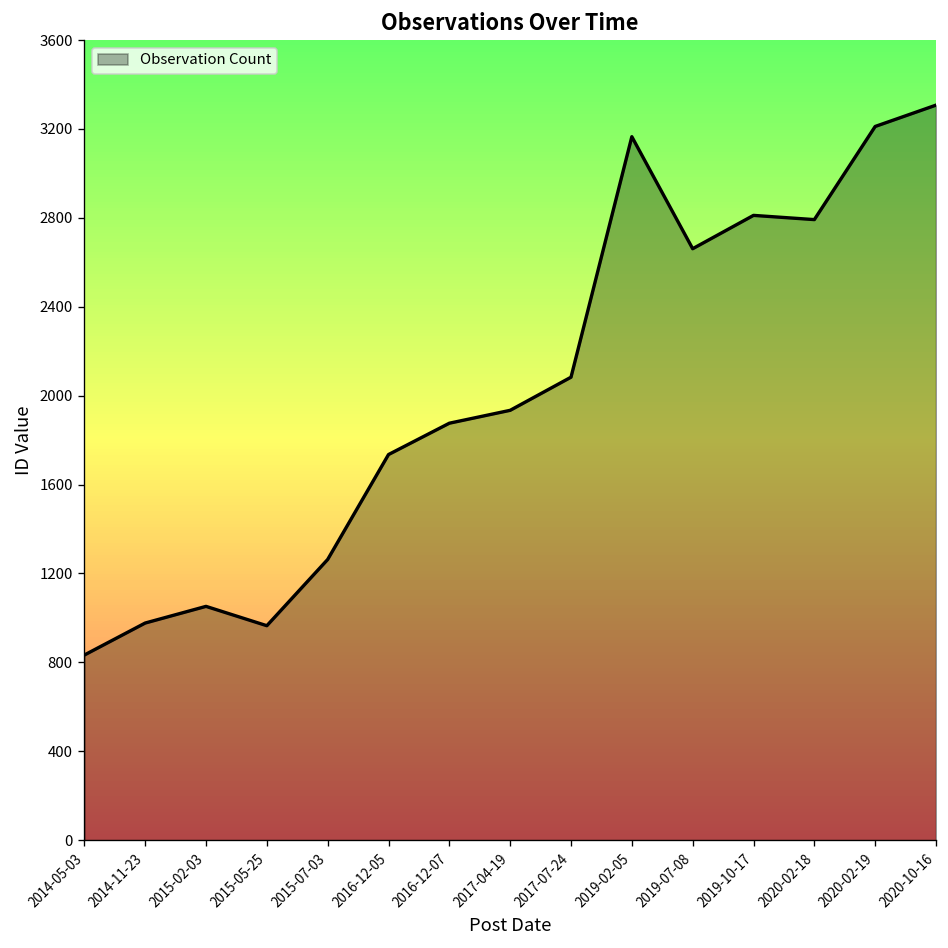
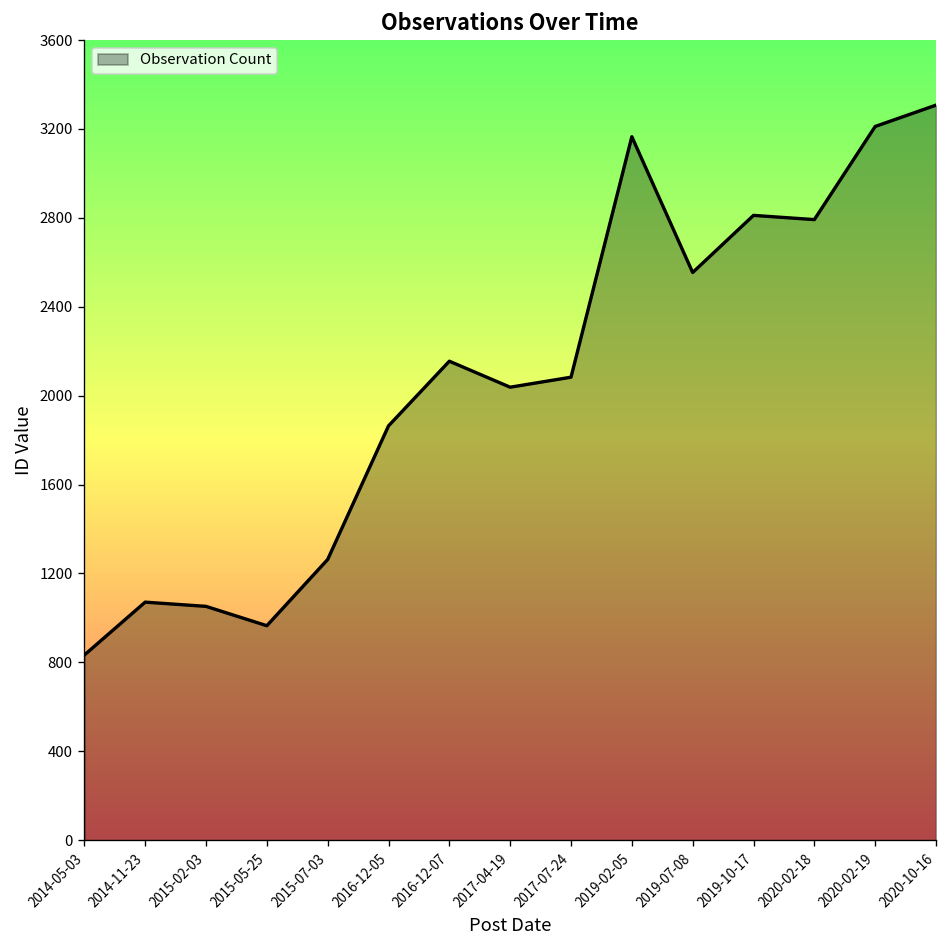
  {
    "2014-05-03": 830,
-   "2014-11-23": 980,
+   "2014-11-23": 1070,
    "2015-02-03": 1050,
    "2015-05-25": 970,
    "2015-07-03": 1260,
-   "2016-12-05": 1740,
-   "2016-12-07": 1880,
-   "2017-04-19": 1930,
+   "2016-12-05": 1860,
+   "2016-12-07": 2160,
+   "2017-04-19": 2040,
    "2017-07-24": 2080,
    "2019-02-05": 3170,
-   "2019-07-08": 2660,
+   "2019-07-08": 2550,
    "2019-10-17": 2810,
    "2020-02-18": 2790,
    "2020-02-19": 3210,
    "2020-10-16": 3310
  }
